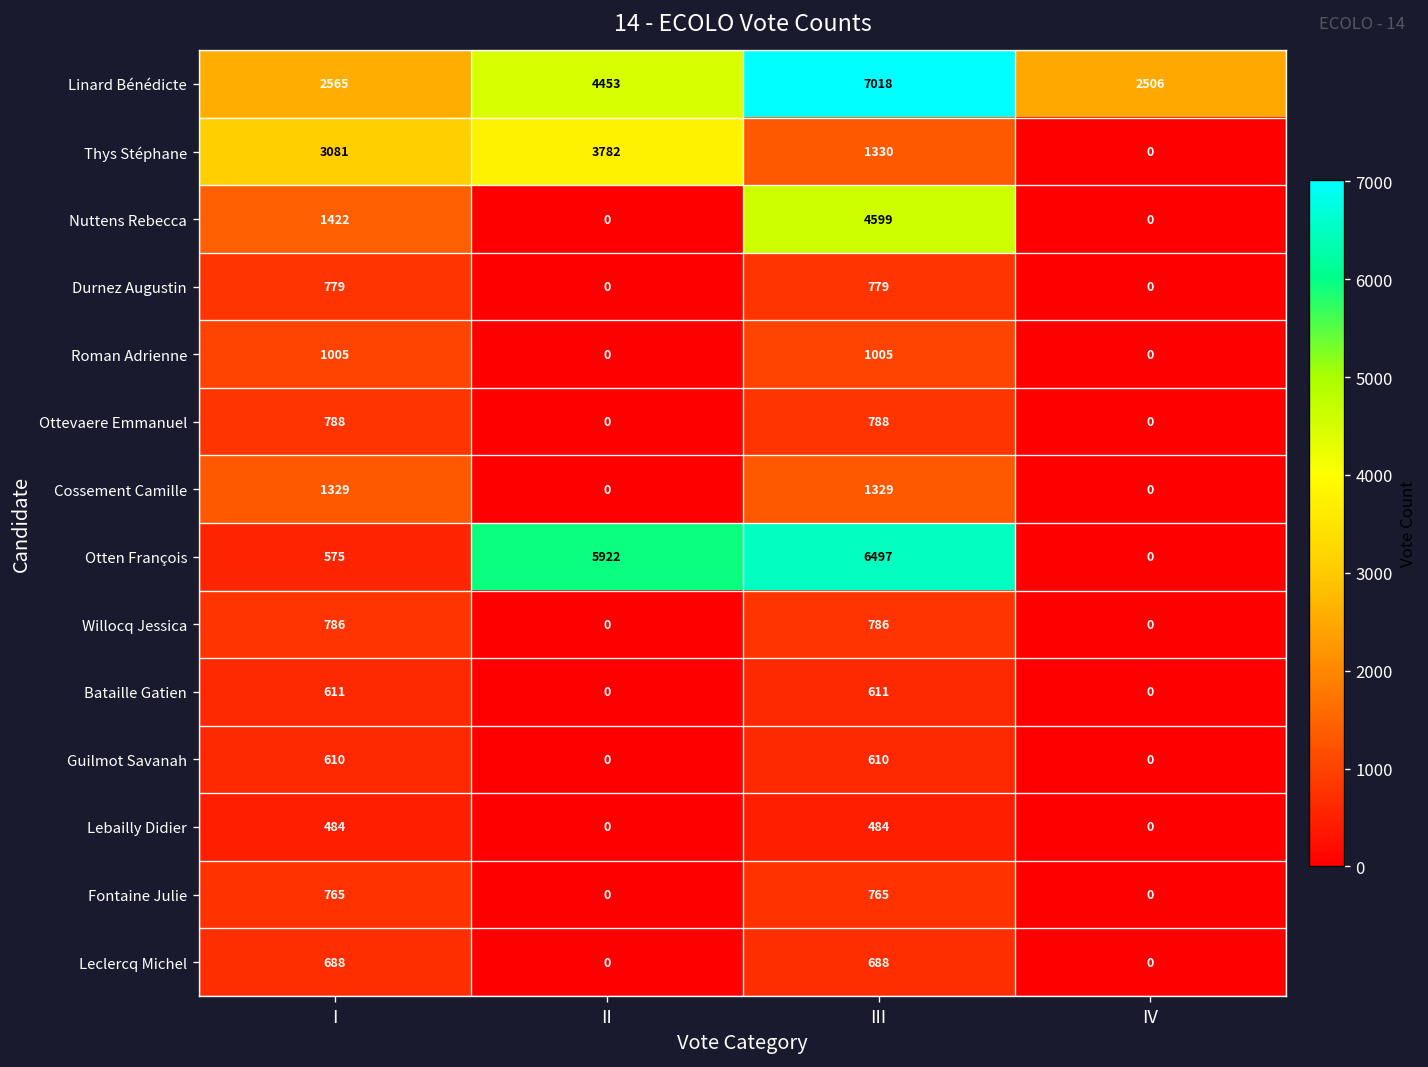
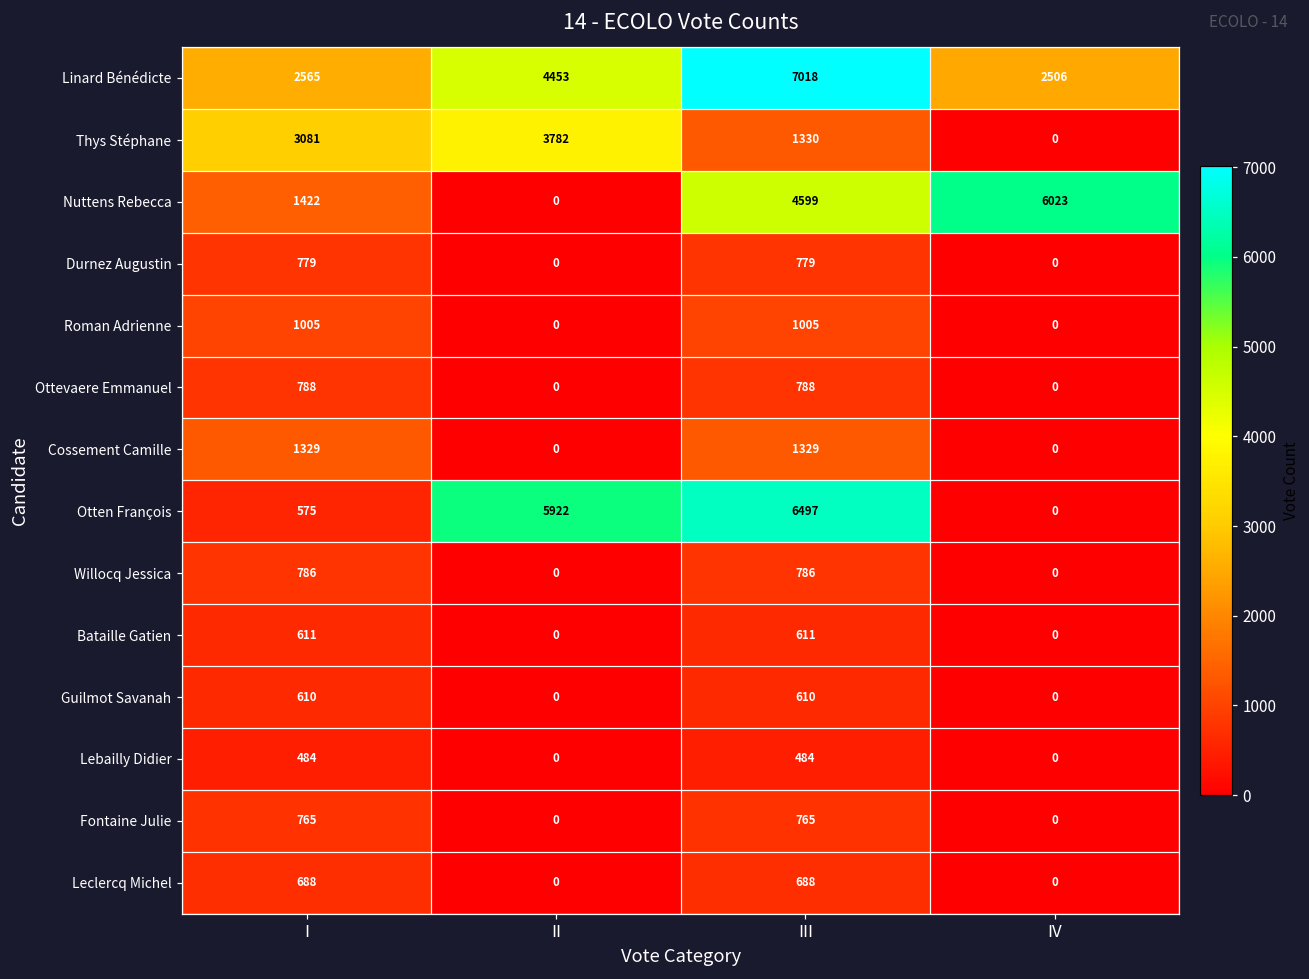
  {
    "Linard Bénédicte": {
      "I": 2565,
      "II": 4453,
      "III": 7018,
      "IV": 2506
    },
    "Thys Stéphane": {
      "I": 3081,
      "II": 3782,
      "III": 1330,
      "IV": 0
    },
    "Nuttens Rebecca": {
      "I": 1422,
      "II": 0,
      "III": 4599,
-     "IV": 0
+     "IV": 6023
    },
    "Durnez Augustin": {
      "I": 779,
      "II": 0,
      "III": 779,
      "IV": 0
    },
    "Roman Adrienne": {
      "I": 1005,
      "II": 0,
      "III": 1005,
      "IV": 0
    },
    "Ottevaere Emmanuel": {
      "I": 788,
      "II": 0,
      "III": 788,
      "IV": 0
    },
    "Cossement Camille": {
      "I": 1329,
      "II": 0,
      "III": 1329,
      "IV": 0
    },
    "Otten François": {
      "I": 575,
      "II": 5922,
      "III": 6497,
      "IV": 0
    },
    "Willocq Jessica": {
      "I": 786,
      "II": 0,
      "III": 786,
      "IV": 0
    },
    "Bataille Gatien": {
      "I": 611,
      "II": 0,
      "III": 611,
      "IV": 0
    },
    "Guilmot Savanah": {
      "I": 610,
      "II": 0,
      "III": 610,
      "IV": 0
    },
    "Lebailly Didier": {
      "I": 484,
      "II": 0,
      "III": 484,
      "IV": 0
    },
    "Fontaine Julie": {
      "I": 765,
      "II": 0,
      "III": 765,
      "IV": 0
    },
    "Leclercq Michel": {
      "I": 688,
      "II": 0,
      "III": 688,
      "IV": 0
    }
  }
